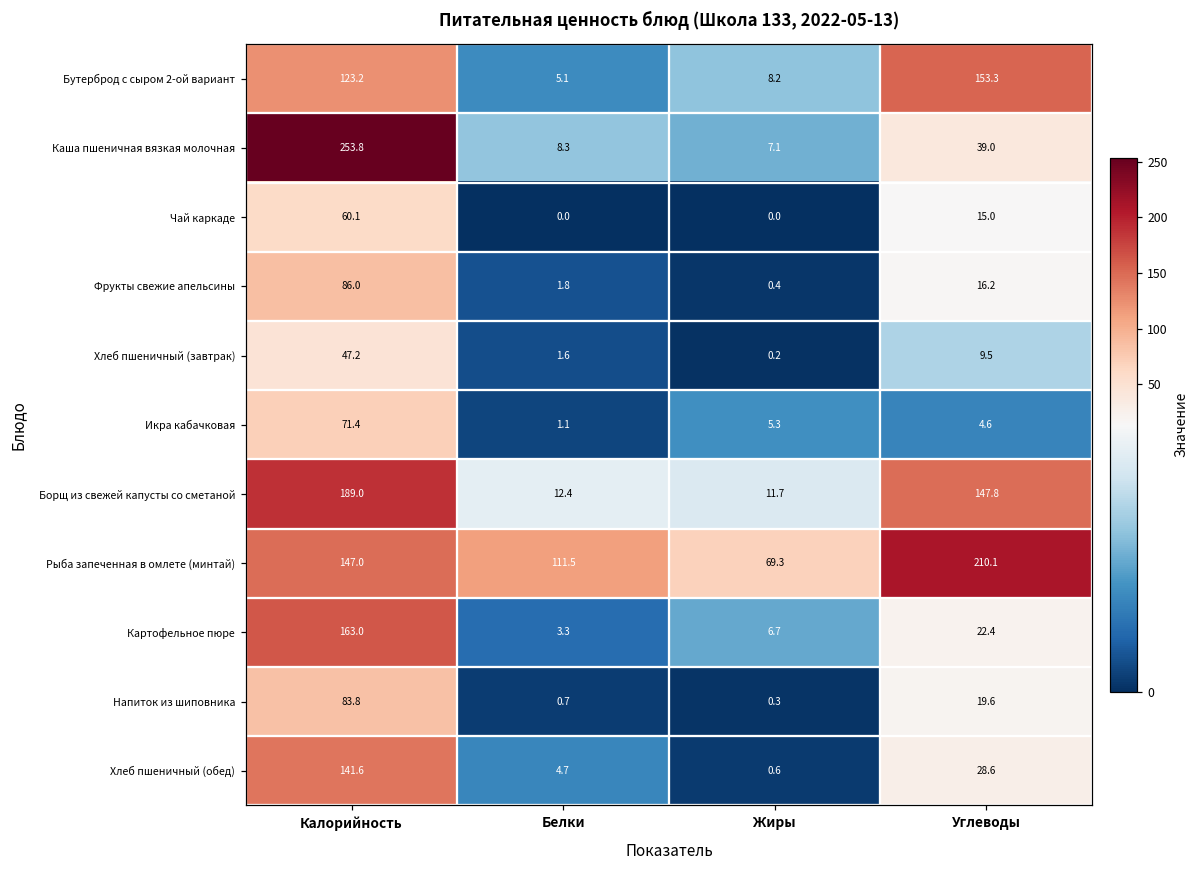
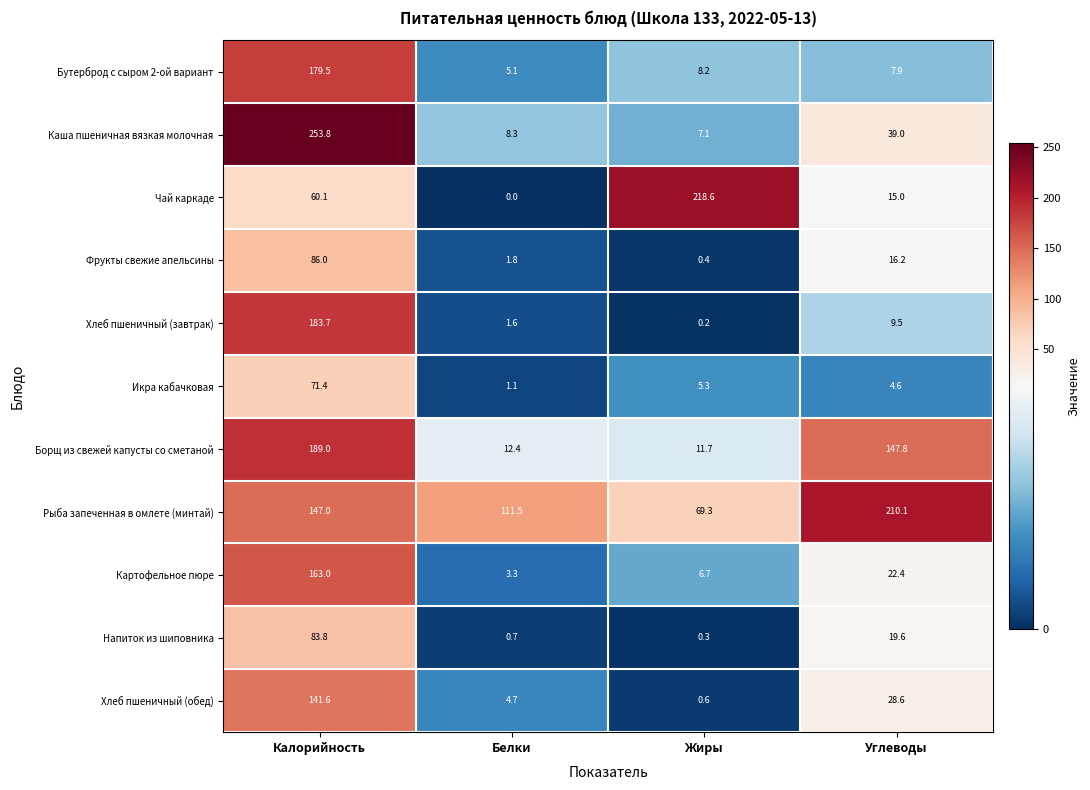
  {
    "Бутерброд с сыром 2-ой вариант": {
-     "Калорийность": 123.2,
+     "Калорийность": 179.5,
      "Белки": 5.1,
      "Жиры": 8.2,
-     "Углеводы": 153.3
+     "Углеводы": 7.9
    },
    "Каша пшеничная вязкая молочная": {
      "Калорийность": 253.8,
      "Белки": 8.3,
      "Жиры": 7.1,
      "Углеводы": 39.0
    },
    "Чай каркаде": {
      "Калорийность": 60.1,
      "Белки": 0.0,
-     "Жиры": 0.0,
+     "Жиры": 218.6,
      "Углеводы": 15.0
    },
    "Фрукты свежие апельсины": {
      "Калорийность": 86.0,
      "Белки": 1.8,
      "Жиры": 0.4,
      "Углеводы": 16.2
    },
    "Хлеб пшеничный (завтрак)": {
-     "Калорийность": 47.2,
+     "Калорийность": 183.7,
      "Белки": 1.6,
      "Жиры": 0.2,
      "Углеводы": 9.5
    },
    "Икра кабачковая": {
      "Калорийность": 71.4,
      "Белки": 1.1,
      "Жиры": 5.3,
      "Углеводы": 4.6
    },
    "Борщ из свежей капусты со сметаной": {
      "Калорийность": 189.0,
      "Белки": 12.4,
      "Жиры": 11.7,
      "Углеводы": 147.8
    },
    "Рыба запеченная в омлете (минтай)": {
      "Калорийность": 147.0,
      "Белки": 111.5,
      "Жиры": 69.3,
      "Углеводы": 210.1
    },
    "Картофельное пюре": {
      "Калорийность": 163.0,
      "Белки": 3.3,
      "Жиры": 6.7,
      "Углеводы": 22.4
    },
    "Напиток из шиповника": {
      "Калорийность": 83.8,
      "Белки": 0.7,
      "Жиры": 0.3,
      "Углеводы": 19.6
    },
    "Хлеб пшеничный (обед)": {
      "Калорийность": 141.6,
      "Белки": 4.7,
      "Жиры": 0.6,
      "Углеводы": 28.6
    }
  }
